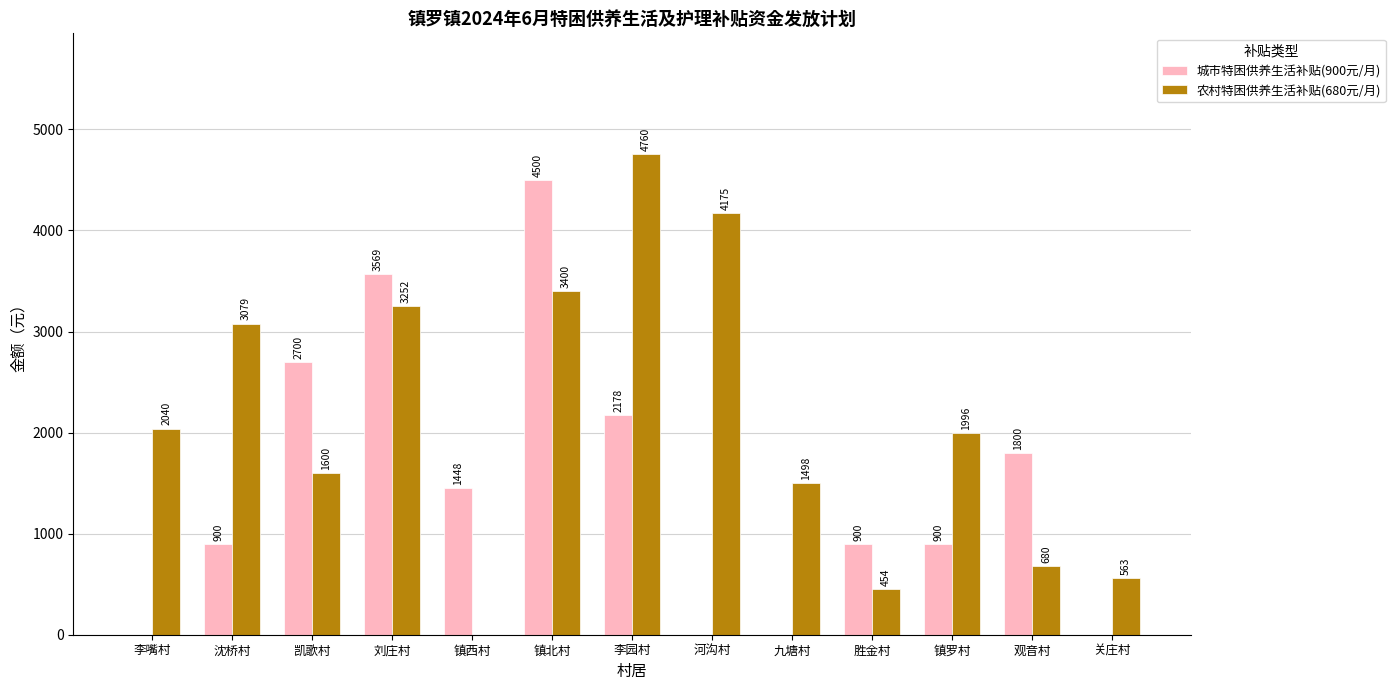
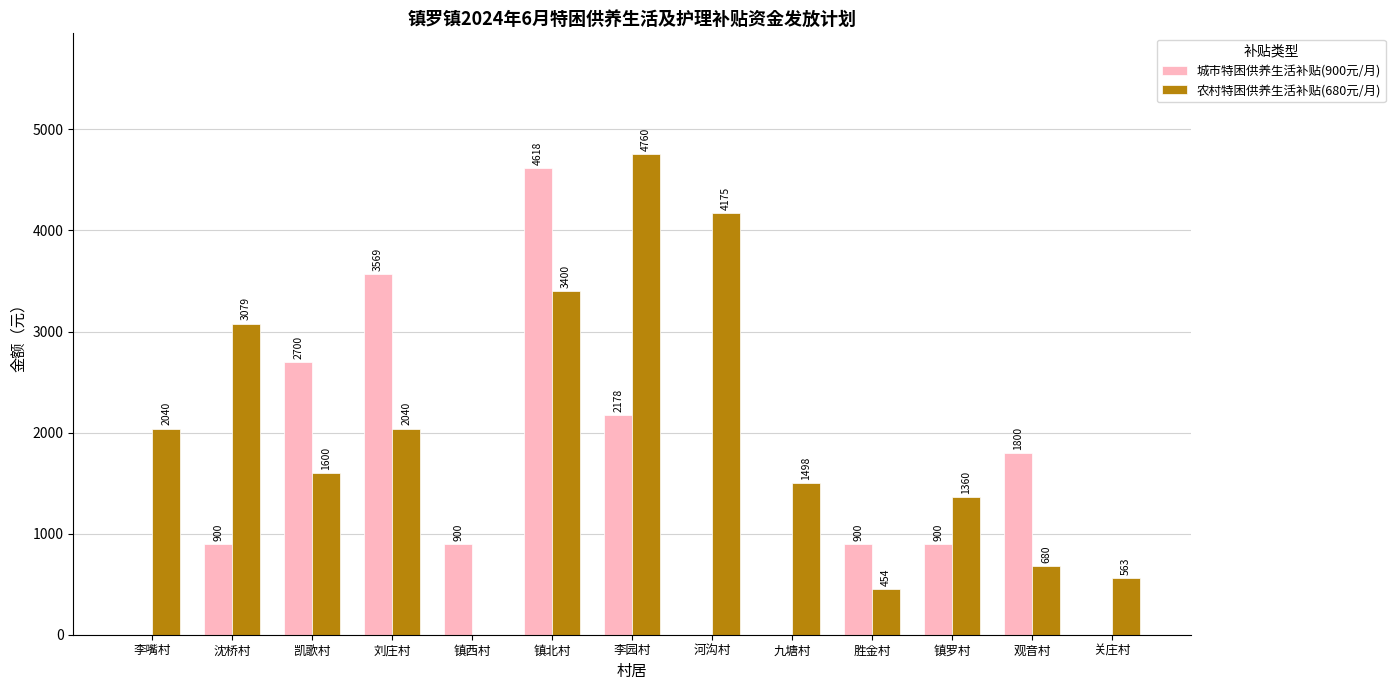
  {
    "城市特困供养生活补贴(900元/月)": {
      "沈桥村": 900,
      "凯歌村": 2700,
      "刘庄村": 3569,
-     "镇西村": 1448,
-     "镇北村": 4500,
+     "镇西村": 900,
+     "镇北村": 4618,
      "李园村": 2178,
      "胜金村": 900,
      "镇罗村": 900,
      "观音村": 1800
    },
    "农村特困供养生活补贴(680元/月)": {
      "李嘴村": 2040,
      "沈桥村": 3079,
      "凯歌村": 1600,
-     "刘庄村": 3252,
+     "刘庄村": 2040,
      "镇北村": 3400,
      "李园村": 4760,
      "河沟村": 4175,
      "九塘村": 1498,
      "胜金村": 454,
-     "镇罗村": 1996,
+     "镇罗村": 1360,
      "观音村": 680,
      "关庄村": 563
    }
  }
